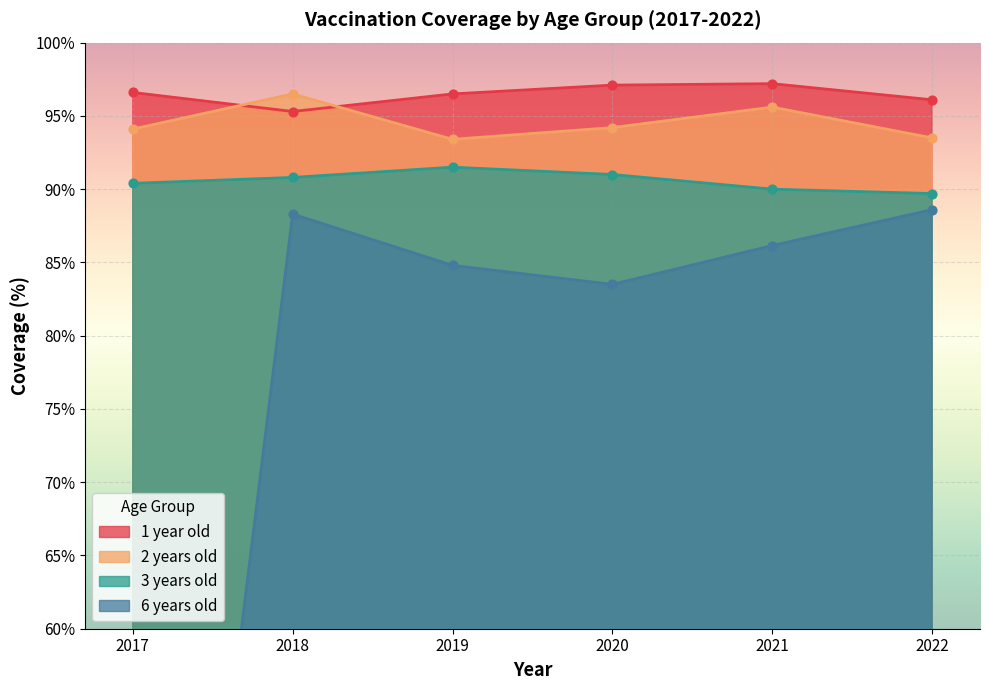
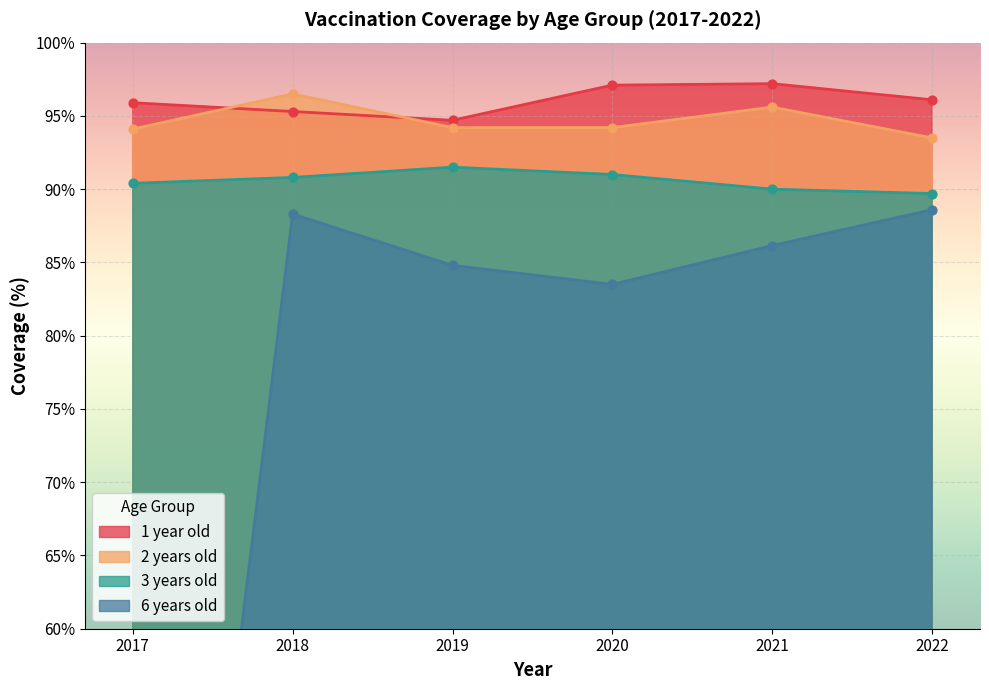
  {
    "1 year old": {
-     "2017": "96.6%",
+     "2017": "95.9%",
      "2018": "95.3%",
-     "2019": "96.5%",
+     "2019": "94.7%",
      "2020": "97.1%",
      "2021": "97.2%",
      "2022": "96.1%"
    },
    "2 years old": {
      "2017": "94.1%",
      "2018": "96.5%",
-     "2019": "93.4%",
+     "2019": "94.2%",
      "2020": "94.2%",
      "2021": "95.6%",
      "2022": "93.5%"
    }
  }
